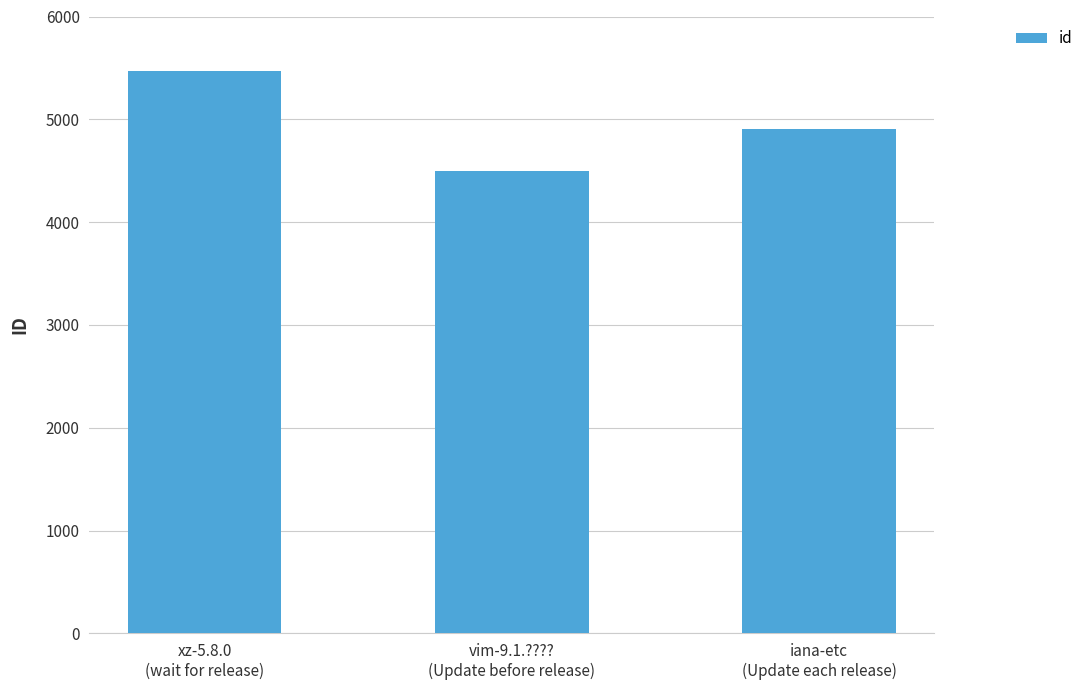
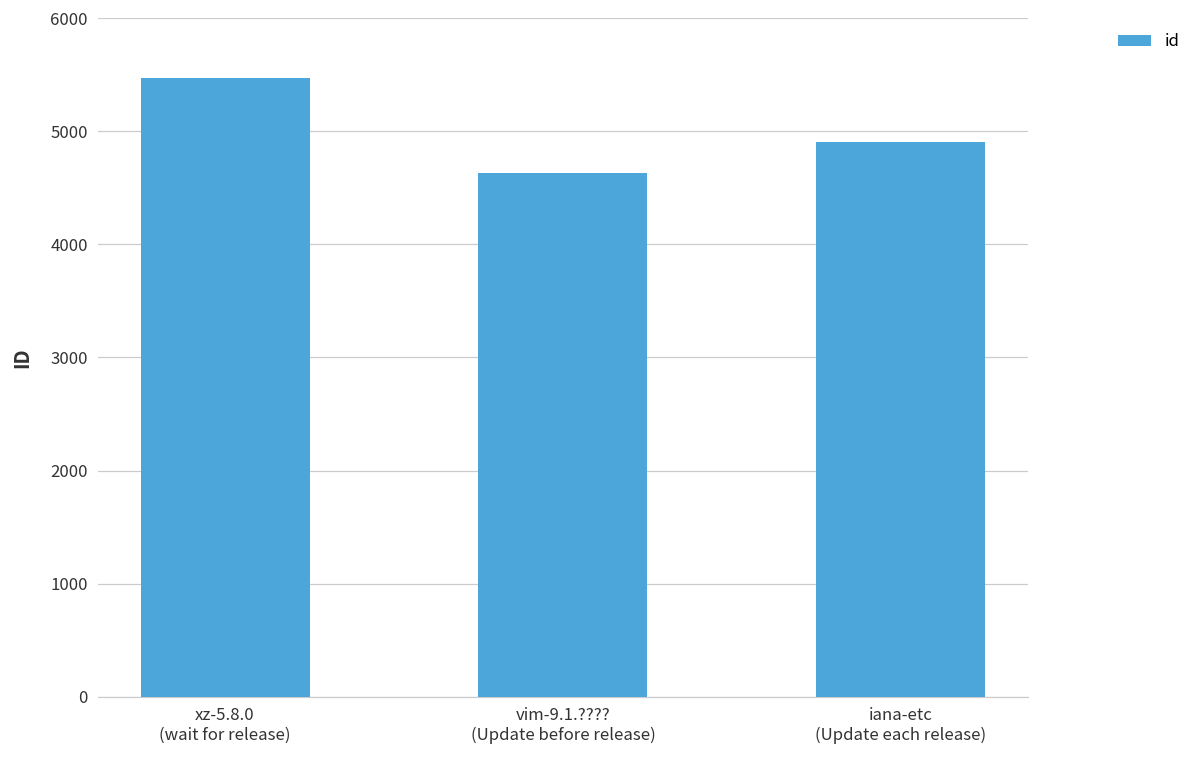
  {
    "xz-5.8.0 (wait for release)": 5470,
-   "vim-9.1.???? (Update before release)": 4500,
+   "vim-9.1.???? (Update before release)": 4630,
    "iana-etc (Update each release)": 4900
  }
